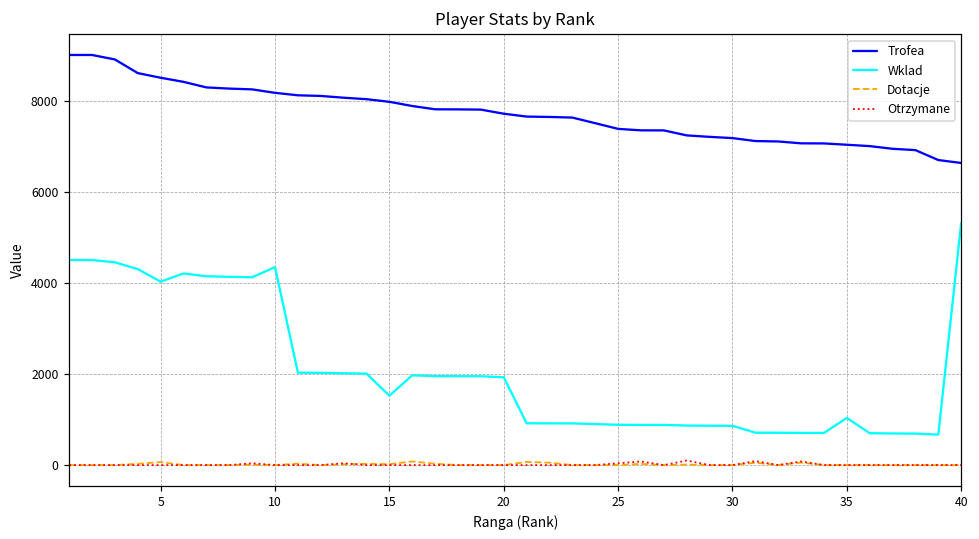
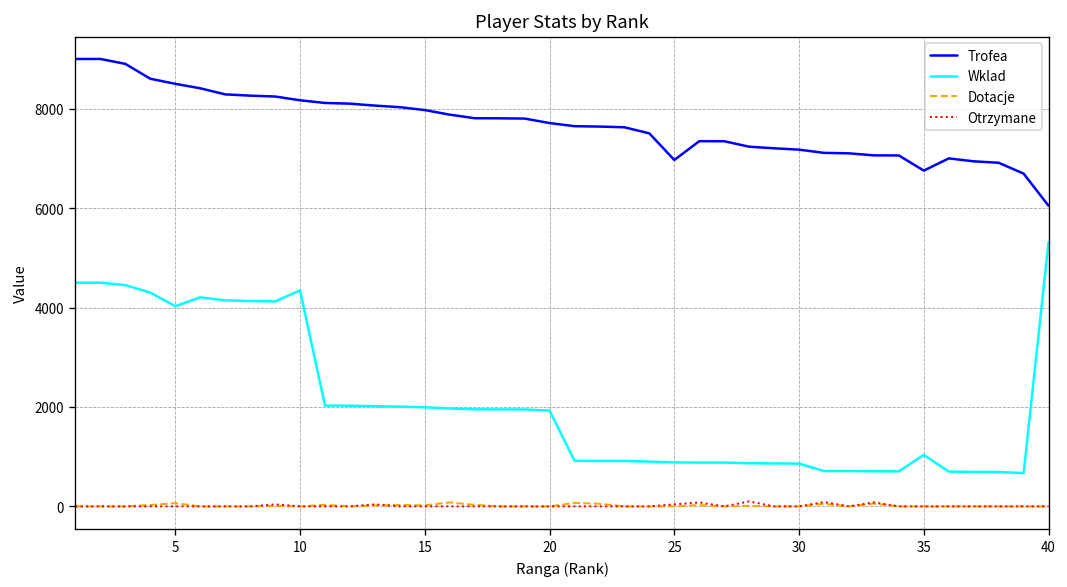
  {
    "Trofea": {
      "5": 8500,
      "10": 8200,
      "15": 8000,
      "20": 7700,
-     "25": 7400,
+     "25": 7000,
      "30": 7200,
-     "35": 7000,
-     "40": 6600
+     "35": 6800,
+     "40": 6000
    },
    "Wklad": {
      "5": 4000,
      "10": 4300,
-     "15": 1500,
+     "15": 2000,
      "20": 1900,
      "25": 900,
      "30": 900,
      "35": 1000,
      "40": 5300
    },
    "Dotacje": {
      "5": 100
    },
    "Otrzymane": {
      "5": 0
    }
  }
